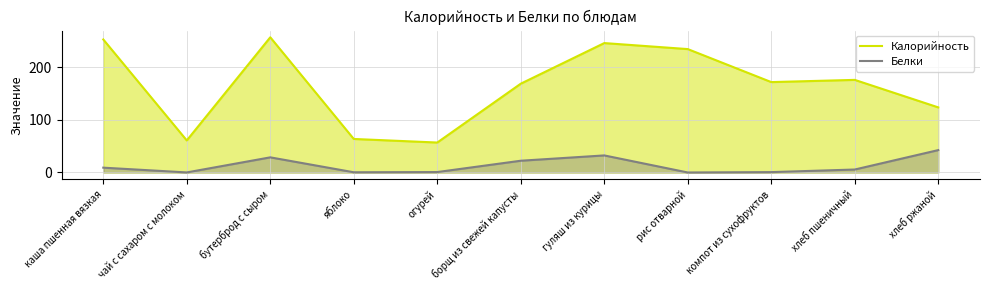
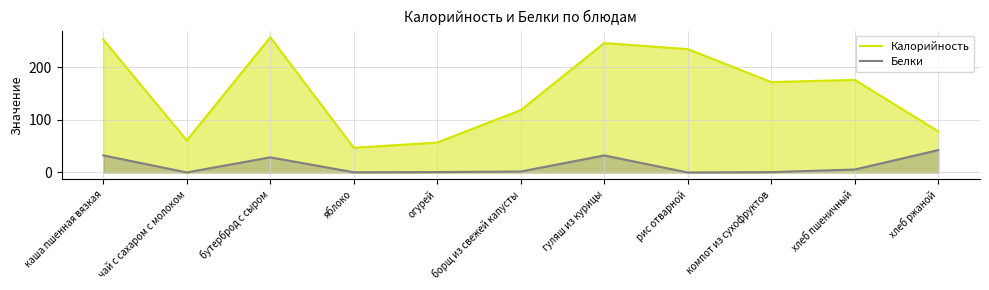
  {
    "Калорийность": {
      "каша пшенная вязкая": 250,
      "чай с сахаром с молоком": 60,
      "бутерброд с сыром": 260,
-     "яблоко": 60,
+     "яблоко": 50,
      "огурей": 60,
-     "борщ из свежей капусты": 170,
+     "борщ из свежей капусты": 120,
      "гуляш из курицы": 250,
      "рис отварной": 230,
      "компот из сухофруктов": 170,
      "хлеб пшеничный": 180,
-     "хлеб ржаной": 120
+     "хлеб ржаной": 80
    },
    "Белки": {
-     "каша пшенная вязкая": 10,
+     "каша пшенная вязкая": 30,
      "чай с сахаром с молоком": 0,
      "бутерброд с сыром": 30,
      "яблоко": 0,
      "огурей": 0,
-     "борщ из свежей капусты": 20,
+     "борщ из свежей капусты": 0,
      "гуляш из курицы": 30,
      "рис отварной": 0,
      "компот из сухофруктов": 0,
      "хлеб пшеничный": 10,
      "хлеб ржаной": 40
    }
  }
